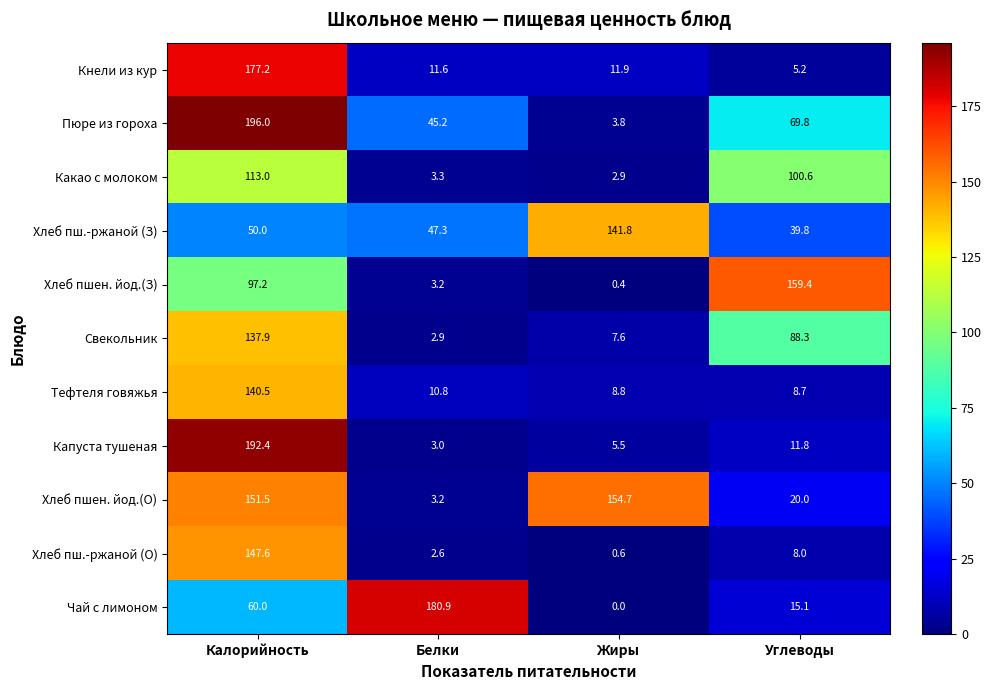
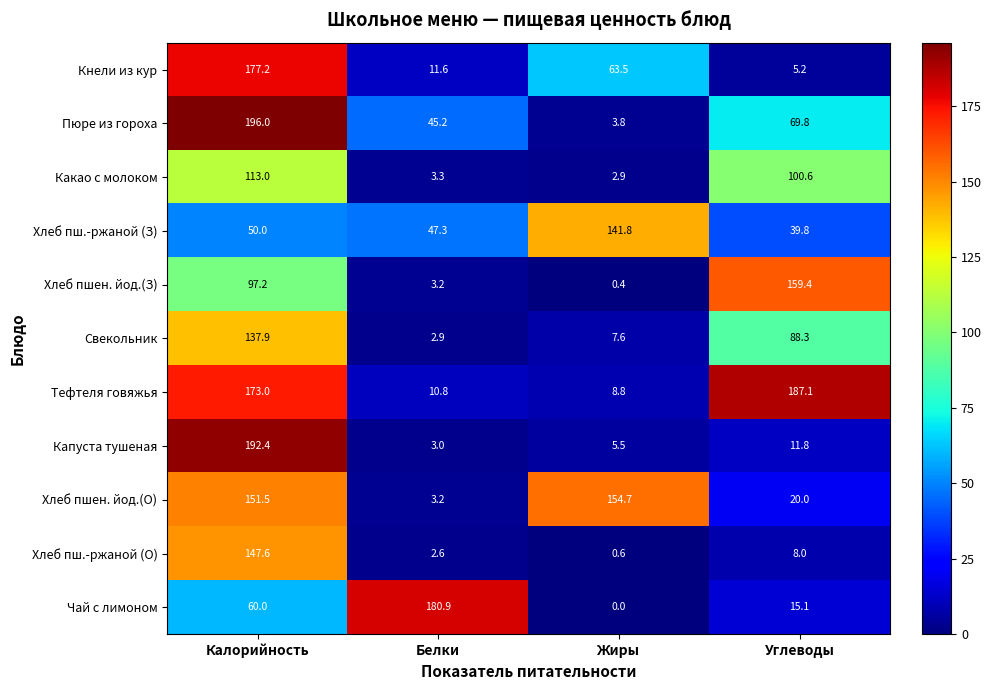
  {
    "Кнели из кур": {
      "Калорийность": 177.2,
      "Белки": 11.6,
-     "Жиры": 11.9,
+     "Жиры": 63.5,
      "Углеводы": 5.2
    },
    "Пюре из гороха": {
      "Калорийность": 196.0,
      "Белки": 45.2,
      "Жиры": 3.8,
      "Углеводы": 69.8
    },
    "Какао с молоком": {
      "Калорийность": 113.0,
      "Белки": 3.3,
      "Жиры": 2.9,
      "Углеводы": 100.6
    },
    "Хлеб пш.-ржаной (З)": {
      "Калорийность": 50.0,
      "Белки": 47.3,
      "Жиры": 141.8,
      "Углеводы": 39.8
    },
    "Хлеб пшен. йод.(З)": {
      "Калорийность": 97.2,
      "Белки": 3.2,
      "Жиры": 0.4,
      "Углеводы": 159.4
    },
    "Свекольник": {
      "Калорийность": 137.9,
      "Белки": 2.9,
      "Жиры": 7.6,
      "Углеводы": 88.3
    },
    "Тефтеля говяжья": {
-     "Калорийность": 140.5,
+     "Калорийность": 173.0,
      "Белки": 10.8,
      "Жиры": 8.8,
-     "Углеводы": 8.7
+     "Углеводы": 187.1
    },
    "Капуста тушеная": {
      "Калорийность": 192.4,
      "Белки": 3.0,
      "Жиры": 5.5,
      "Углеводы": 11.8
    },
    "Хлеб пшен. йод.(О)": {
      "Калорийность": 151.5,
      "Белки": 3.2,
      "Жиры": 154.7,
      "Углеводы": 20.0
    },
    "Хлеб пш.-ржаной (О)": {
      "Калорийность": 147.6,
      "Белки": 2.6,
      "Жиры": 0.6,
      "Углеводы": 8.0
    },
    "Чай с лимоном": {
      "Калорийность": 60.0,
      "Белки": 180.9,
      "Жиры": 0.0,
      "Углеводы": 15.1
    }
  }
